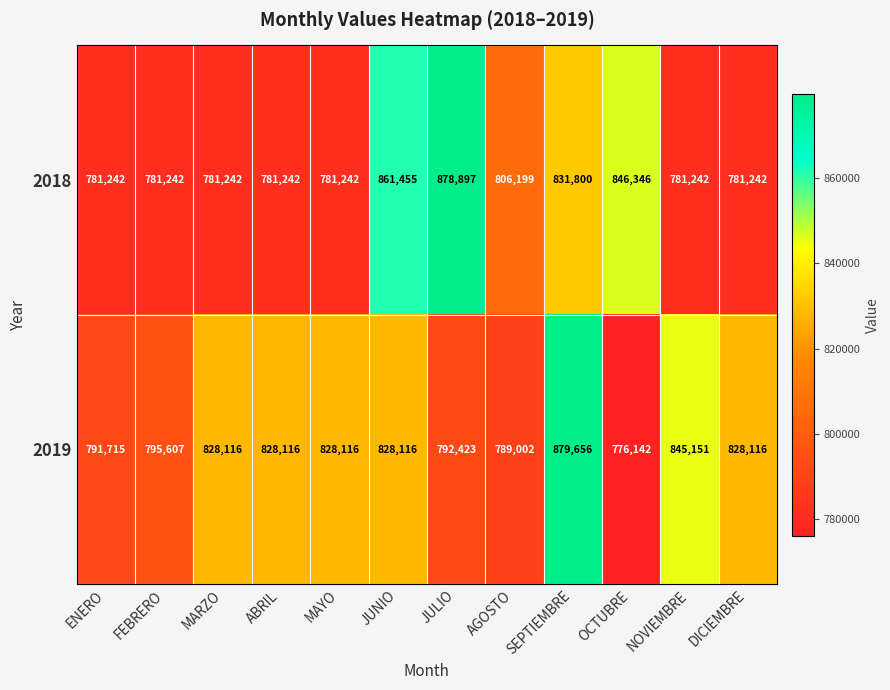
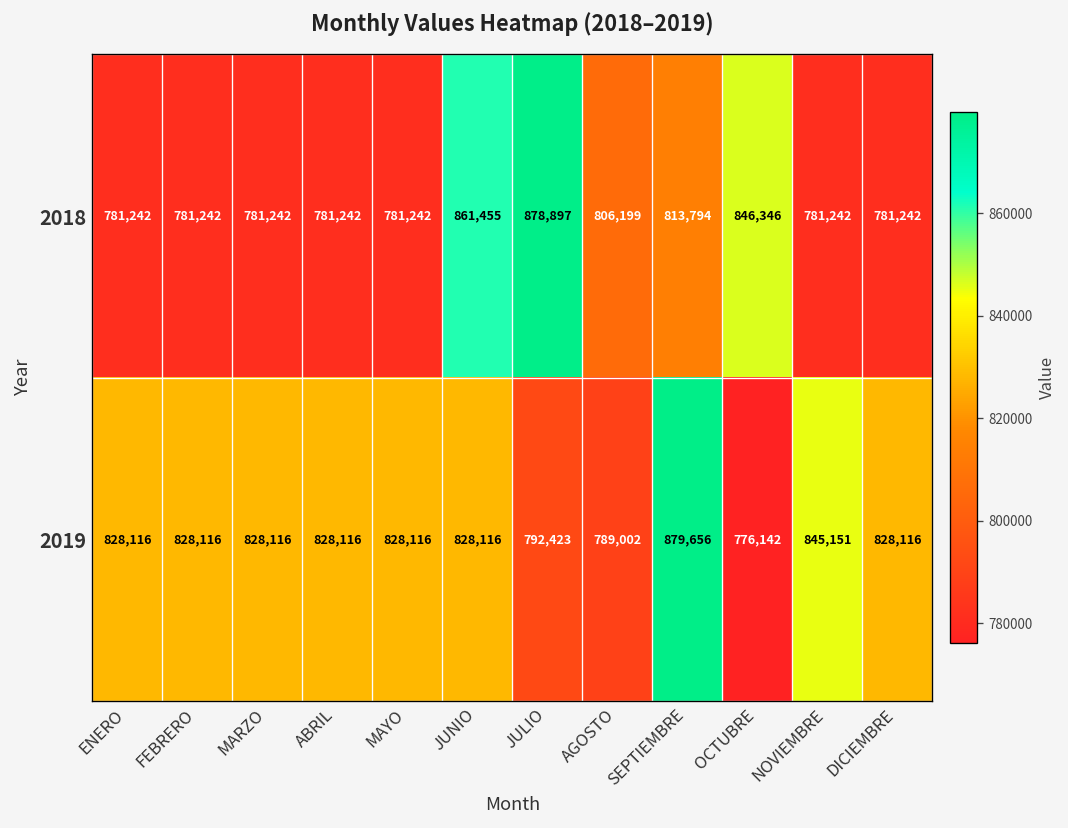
  {
    "2018": {
      "ENERO": "781,242",
      "FEBRERO": "781,242",
      "MARZO": "781,242",
      "ABRIL": "781,242",
      "MAYO": "781,242",
      "JUNIO": "861,455",
      "JULIO": "878,897",
      "AGOSTO": "806,199",
-     "SEPTIEMBRE": "831,800",
+     "SEPTIEMBRE": "813,794",
      "OCTUBRE": "846,346",
      "NOVIEMBRE": "781,242",
      "DICIEMBRE": "781,242"
    },
    "2019": {
-     "ENERO": "791,715",
-     "FEBRERO": "795,607",
+     "ENERO": "828,116",
+     "FEBRERO": "828,116",
      "MARZO": "828,116",
      "ABRIL": "828,116",
      "MAYO": "828,116",
      "JUNIO": "828,116",
      "JULIO": "792,423",
      "AGOSTO": "789,002",
      "SEPTIEMBRE": "879,656",
      "OCTUBRE": "776,142",
      "NOVIEMBRE": "845,151",
      "DICIEMBRE": "828,116"
    }
  }
